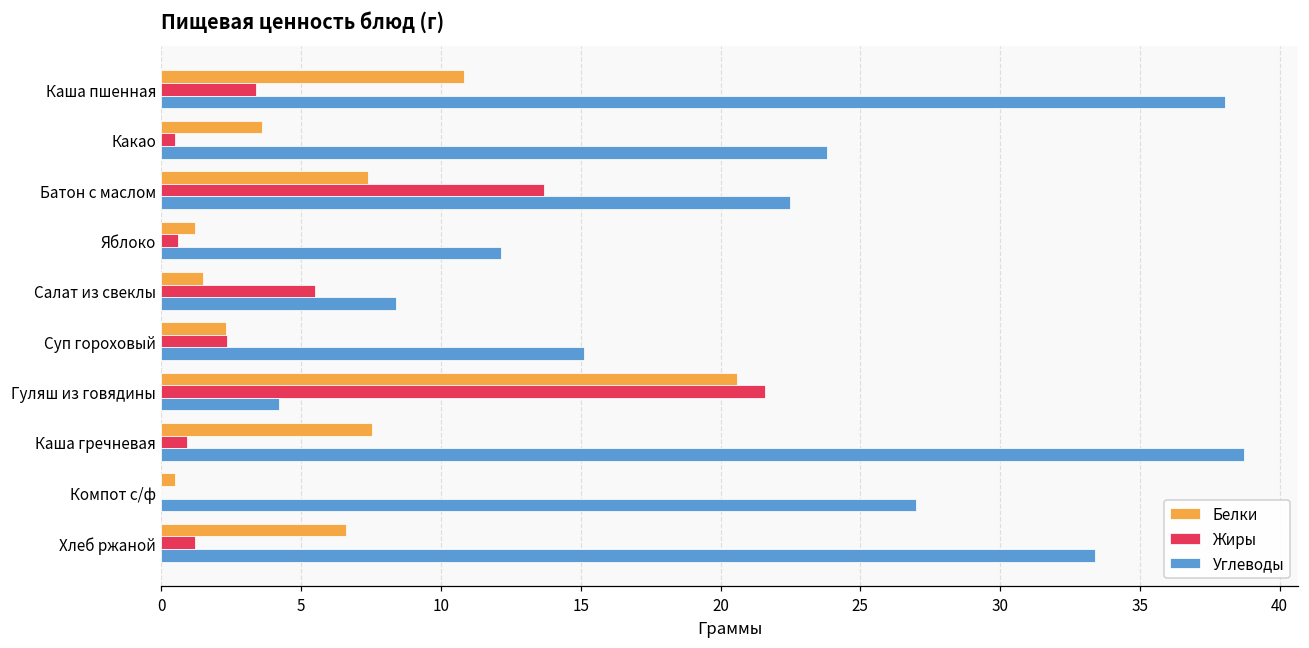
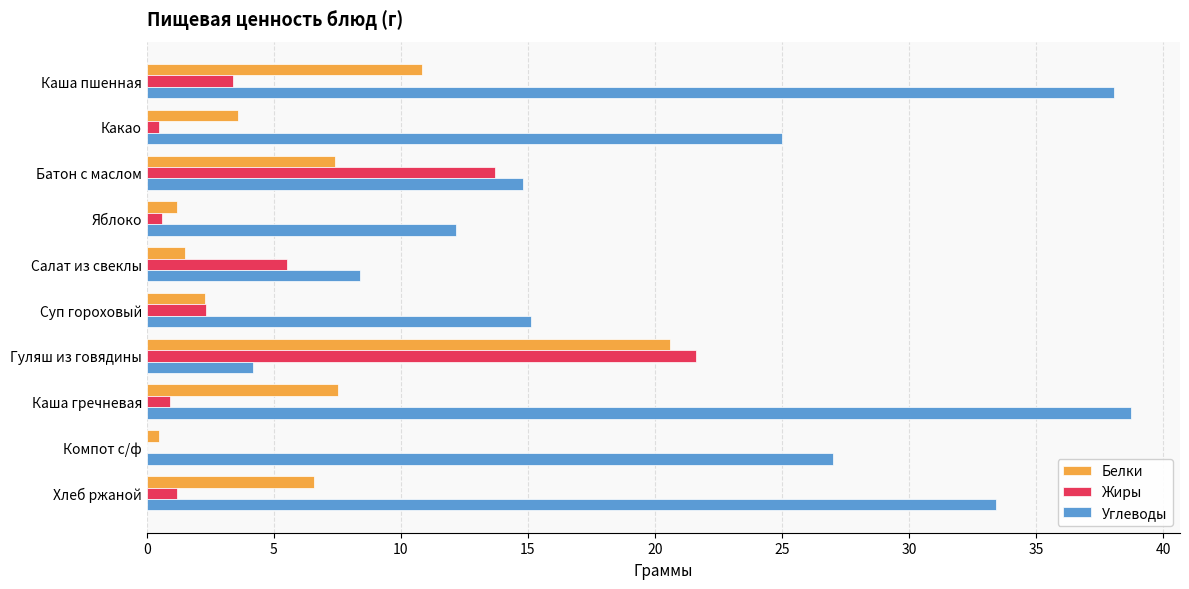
  {
    "Белки": {
      "Каша пшенная": 10.8,
      "Какао": 3.6,
      "Батон с маслом": 7.4,
      "Яблоко": 1.2,
      "Салат из свеклы": 1.5,
      "Суп гороховый": 2.3,
      "Гуляш из говядины": 20.6,
      "Каша гречневая": 7.5,
      "Компот с/ф": 0.5,
      "Хлеб ржаной": 6.6
    },
    "Жиры": {
      "Каша пшенная": 3.4,
      "Какао": 0.5,
      "Батон с маслом": 13.7,
      "Яблоко": 0.6,
      "Салат из свеклы": 5.5,
      "Суп гороховый": 2.3,
      "Гуляш из говядины": 21.6,
      "Каша гречневая": 0.9,
      "Компот с/ф": 0.0,
      "Хлеб ржаной": 1.2
    },
    "Углеводы": {
      "Каша пшенная": 38.0,
-     "Какао": 23.8,
-     "Батон с маслом": 22.5,
+     "Какао": 25.0,
+     "Батон с маслом": 14.8,
      "Яблоко": 12.2,
      "Салат из свеклы": 8.4,
      "Суп гороховый": 15.1,
      "Гуляш из говядины": 4.2,
      "Каша гречневая": 38.7,
      "Компот с/ф": 27.0,
      "Хлеб ржаной": 33.4
    }
  }
